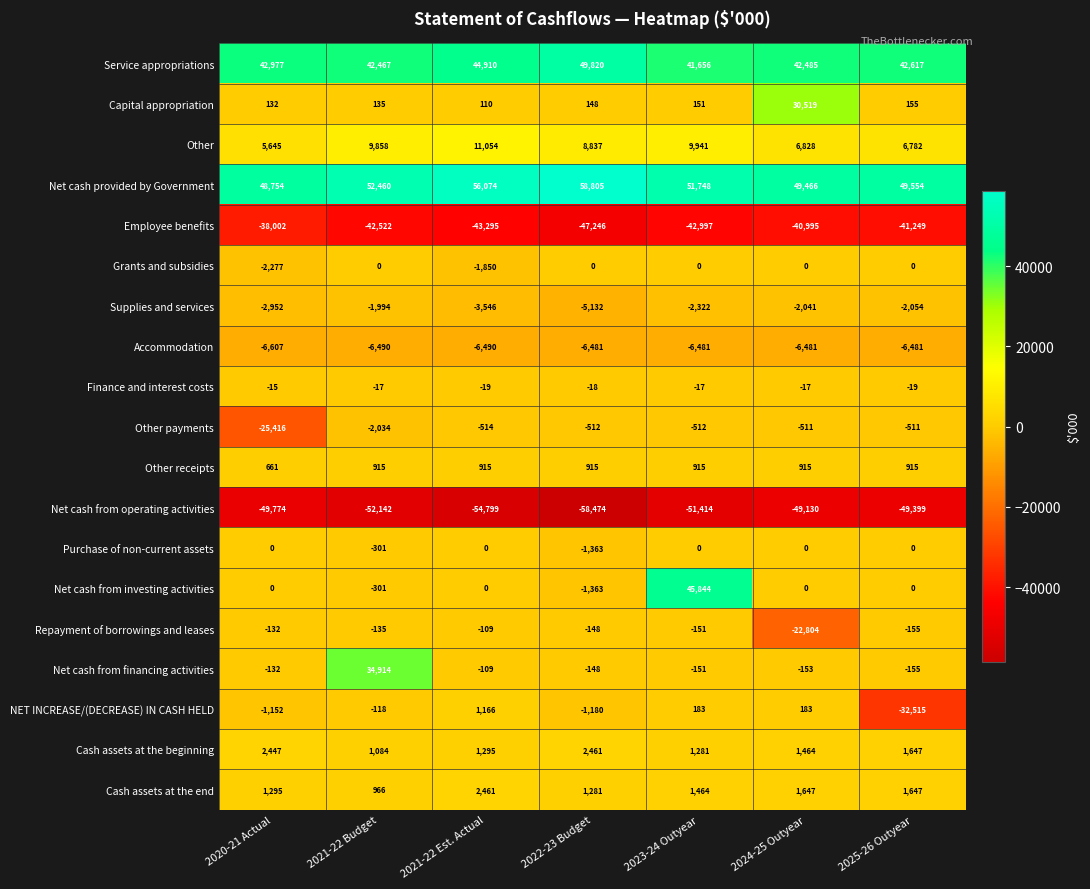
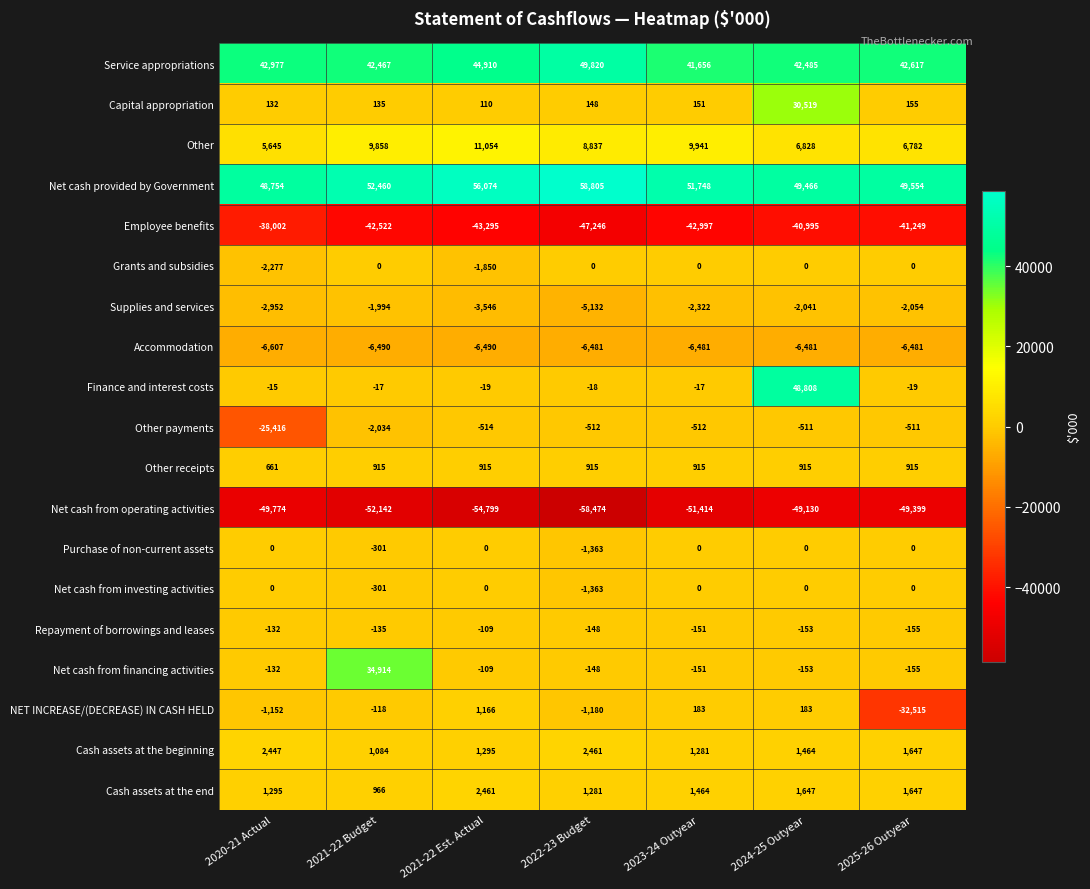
  {
    "Service appropriations": {
      "2020-21 Actual": "42,977",
      "2021-22 Budget": "42,467",
      "2021-22 Est. Actual": "44,910",
      "2022-23 Budget": "49,820",
      "2023-24 Outyear": "41,656",
      "2024-25 Outyear": "42,485",
      "2025-26 Outyear": "42,617"
    },
    "Capital appropriation": {
      "2020-21 Actual": "132",
      "2021-22 Budget": "135",
      "2021-22 Est. Actual": "110",
      "2022-23 Budget": "148",
      "2023-24 Outyear": "151",
      "2024-25 Outyear": "30,519",
      "2025-26 Outyear": "155"
    },
    "Other": {
      "2020-21 Actual": "5,645",
      "2021-22 Budget": "9,858",
      "2021-22 Est. Actual": "11,054",
      "2022-23 Budget": "8,837",
      "2023-24 Outyear": "9,941",
      "2024-25 Outyear": "6,828",
      "2025-26 Outyear": "6,782"
    },
    "Net cash provided by Government": {
      "2020-21 Actual": "48,754",
      "2021-22 Budget": "52,460",
      "2021-22 Est. Actual": "56,074",
      "2022-23 Budget": "58,805",
      "2023-24 Outyear": "51,748",
      "2024-25 Outyear": "49,466",
      "2025-26 Outyear": "49,554"
    },
    "Employee benefits": {
      "2020-21 Actual": "-38,002",
      "2021-22 Budget": "-42,522",
      "2021-22 Est. Actual": "-43,295",
      "2022-23 Budget": "-47,246",
      "2023-24 Outyear": "-42,997",
      "2024-25 Outyear": "-40,995",
      "2025-26 Outyear": "-41,249"
    },
    "Grants and subsidies": {
      "2020-21 Actual": "-2,277",
      "2021-22 Budget": "0",
      "2021-22 Est. Actual": "-1,850",
      "2022-23 Budget": "0",
      "2023-24 Outyear": "0",
      "2024-25 Outyear": "0",
      "2025-26 Outyear": "0"
    },
    "Supplies and services": {
      "2020-21 Actual": "-2,952",
      "2021-22 Budget": "-1,994",
      "2021-22 Est. Actual": "-3,546",
      "2022-23 Budget": "-5,132",
      "2023-24 Outyear": "-2,322",
      "2024-25 Outyear": "-2,041",
      "2025-26 Outyear": "-2,054"
    },
    "Accommodation": {
      "2020-21 Actual": "-6,607",
      "2021-22 Budget": "-6,490",
      "2021-22 Est. Actual": "-6,490",
      "2022-23 Budget": "-6,481",
      "2023-24 Outyear": "-6,481",
      "2024-25 Outyear": "-6,481",
      "2025-26 Outyear": "-6,481"
    },
    "Finance and interest costs": {
      "2020-21 Actual": "-15",
      "2021-22 Budget": "-17",
      "2021-22 Est. Actual": "-19",
      "2022-23 Budget": "-18",
      "2023-24 Outyear": "-17",
-     "2024-25 Outyear": "-17",
+     "2024-25 Outyear": "48,808",
      "2025-26 Outyear": "-19"
    },
    "Other payments": {
      "2020-21 Actual": "-25,416",
      "2021-22 Budget": "-2,034",
      "2021-22 Est. Actual": "-514",
      "2022-23 Budget": "-512",
      "2023-24 Outyear": "-512",
      "2024-25 Outyear": "-511",
      "2025-26 Outyear": "-511"
    },
    "Other receipts": {
      "2020-21 Actual": "661",
      "2021-22 Budget": "915",
      "2021-22 Est. Actual": "915",
      "2022-23 Budget": "915",
      "2023-24 Outyear": "915",
      "2024-25 Outyear": "915",
      "2025-26 Outyear": "915"
    },
    "Net cash from operating activities": {
      "2020-21 Actual": "-49,774",
      "2021-22 Budget": "-52,142",
      "2021-22 Est. Actual": "-54,799",
      "2022-23 Budget": "-58,474",
      "2023-24 Outyear": "-51,414",
      "2024-25 Outyear": "-49,130",
      "2025-26 Outyear": "-49,399"
    },
    "Purchase of non-current assets": {
      "2020-21 Actual": "0",
      "2021-22 Budget": "-301",
      "2021-22 Est. Actual": "0",
      "2022-23 Budget": "-1,363",
      "2023-24 Outyear": "0",
      "2024-25 Outyear": "0",
      "2025-26 Outyear": "0"
    },
    "Net cash from investing activities": {
      "2020-21 Actual": "0",
      "2021-22 Budget": "-301",
      "2021-22 Est. Actual": "0",
      "2022-23 Budget": "-1,363",
-     "2023-24 Outyear": "45,844",
+     "2023-24 Outyear": "0",
      "2024-25 Outyear": "0",
      "2025-26 Outyear": "0"
    },
    "Repayment of borrowings and leases": {
      "2020-21 Actual": "-132",
      "2021-22 Budget": "-135",
      "2021-22 Est. Actual": "-109",
      "2022-23 Budget": "-148",
      "2023-24 Outyear": "-151",
-     "2024-25 Outyear": "-22,804",
+     "2024-25 Outyear": "-153",
      "2025-26 Outyear": "-155"
    },
    "Net cash from financing activities": {
      "2020-21 Actual": "-132",
      "2021-22 Budget": "34,914",
      "2021-22 Est. Actual": "-109",
      "2022-23 Budget": "-148",
      "2023-24 Outyear": "-151",
      "2024-25 Outyear": "-153",
      "2025-26 Outyear": "-155"
    },
    "NET INCREASE/(DECREASE) IN CASH HELD": {
      "2020-21 Actual": "-1,152",
      "2021-22 Budget": "-118",
      "2021-22 Est. Actual": "1,166",
      "2022-23 Budget": "-1,180",
      "2023-24 Outyear": "183",
      "2024-25 Outyear": "183",
      "2025-26 Outyear": "-32,515"
    },
    "Cash assets at the beginning": {
      "2020-21 Actual": "2,447",
      "2021-22 Budget": "1,084",
      "2021-22 Est. Actual": "1,295",
      "2022-23 Budget": "2,461",
      "2023-24 Outyear": "1,281",
      "2024-25 Outyear": "1,464",
      "2025-26 Outyear": "1,647"
    },
    "Cash assets at the end": {
      "2020-21 Actual": "1,295",
      "2021-22 Budget": "966",
      "2021-22 Est. Actual": "2,461",
      "2022-23 Budget": "1,281",
      "2023-24 Outyear": "1,464",
      "2024-25 Outyear": "1,647",
      "2025-26 Outyear": "1,647"
    }
  }
